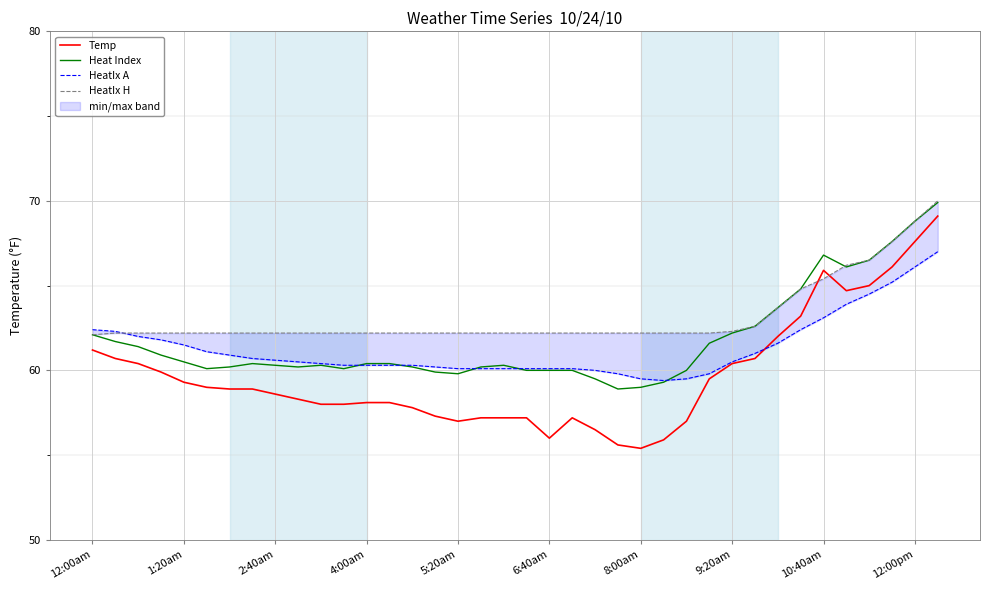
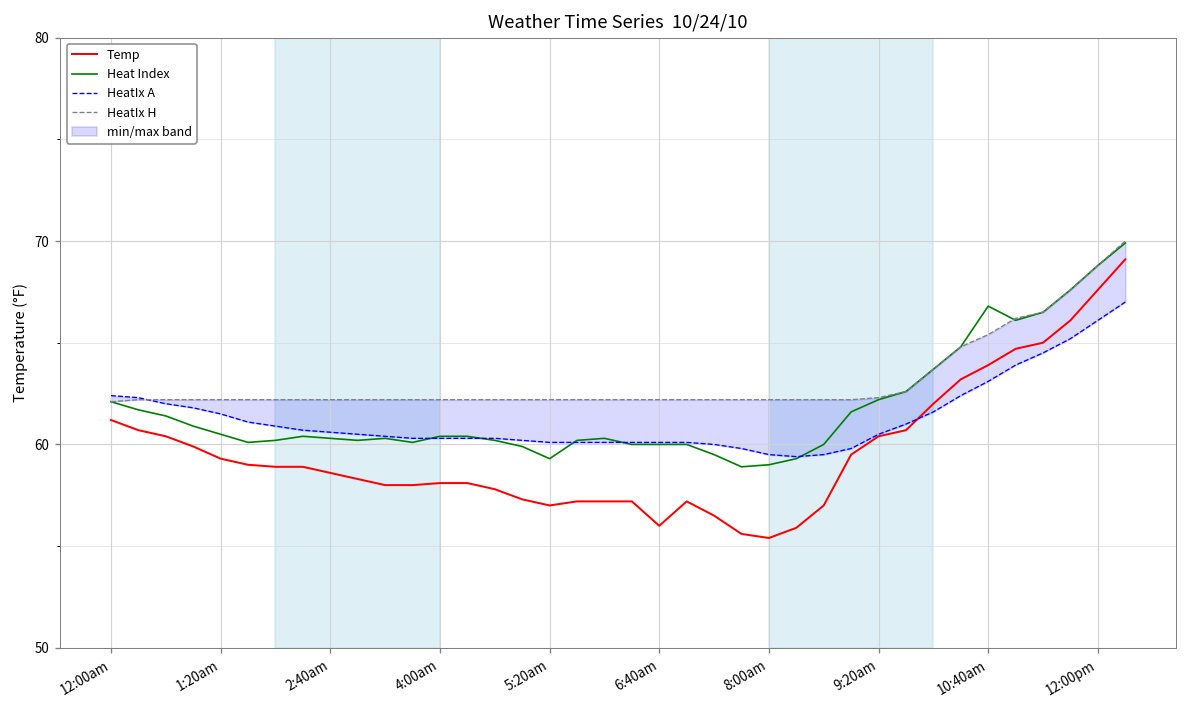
  {
    "Temp": {
      "12:00am": 61.2,
      "1:20am": 59.3,
      "2:40am": 58.6,
      "4:00am": 58.1,
      "5:20am": 57.0,
      "6:40am": 56.0,
      "8:00am": 55.4,
-     "10:40am": 65.9,
+     "10:40am": 63.9,
      "12:00pm": 67.6
    },
    "Heat Index": {
      "1:20am": 60.5,
      "2:40am": 60.3,
-     "5:20am": 59.8,
+     "5:20am": 59.3,
      "8:00am": 59.0,
      "10:40am": 66.8
    }
  }
